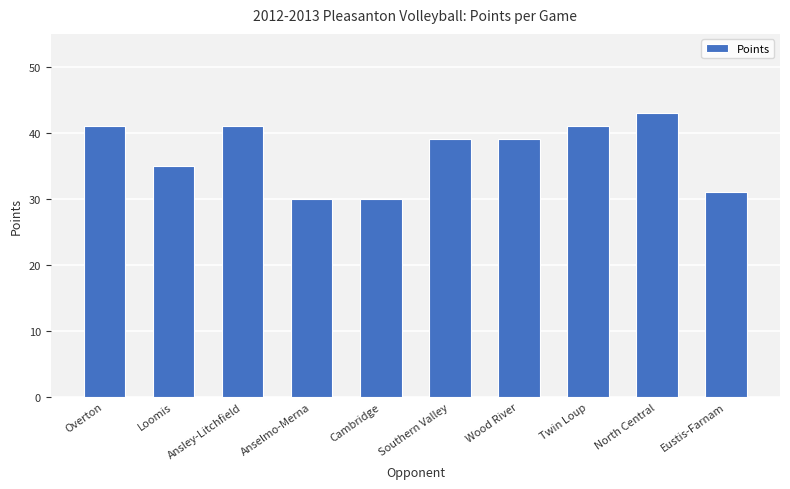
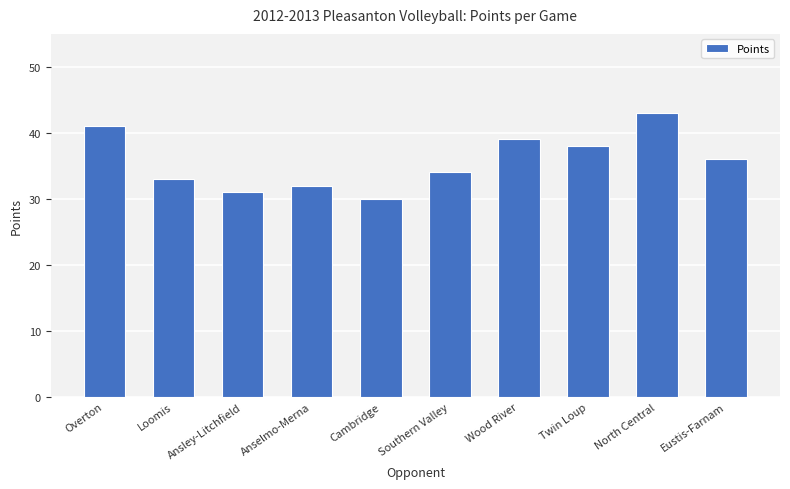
  {
    "Overton": 41,
-   "Loomis": 35,
-   "Ansley-Litchfield": 41,
-   "Anselmo-Merna": 30,
+   "Loomis": 33,
+   "Ansley-Litchfield": 31,
+   "Anselmo-Merna": 32,
    "Cambridge": 30,
-   "Southern Valley": 39,
+   "Southern Valley": 34,
    "Wood River": 39,
-   "Twin Loup": 41,
+   "Twin Loup": 38,
    "North Central": 43,
-   "Eustis-Farnam": 31
+   "Eustis-Farnam": 36
  }
